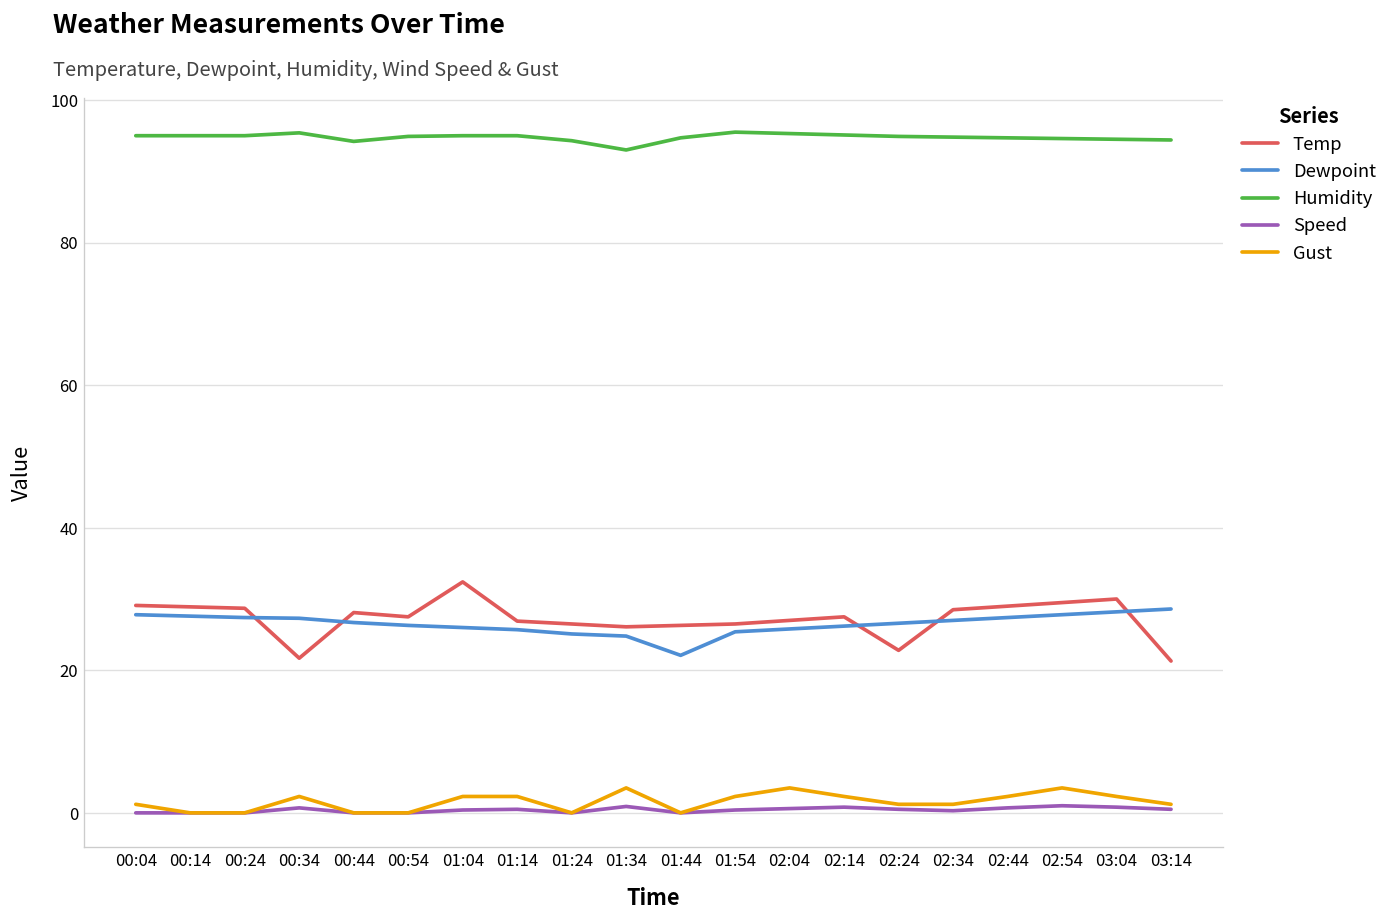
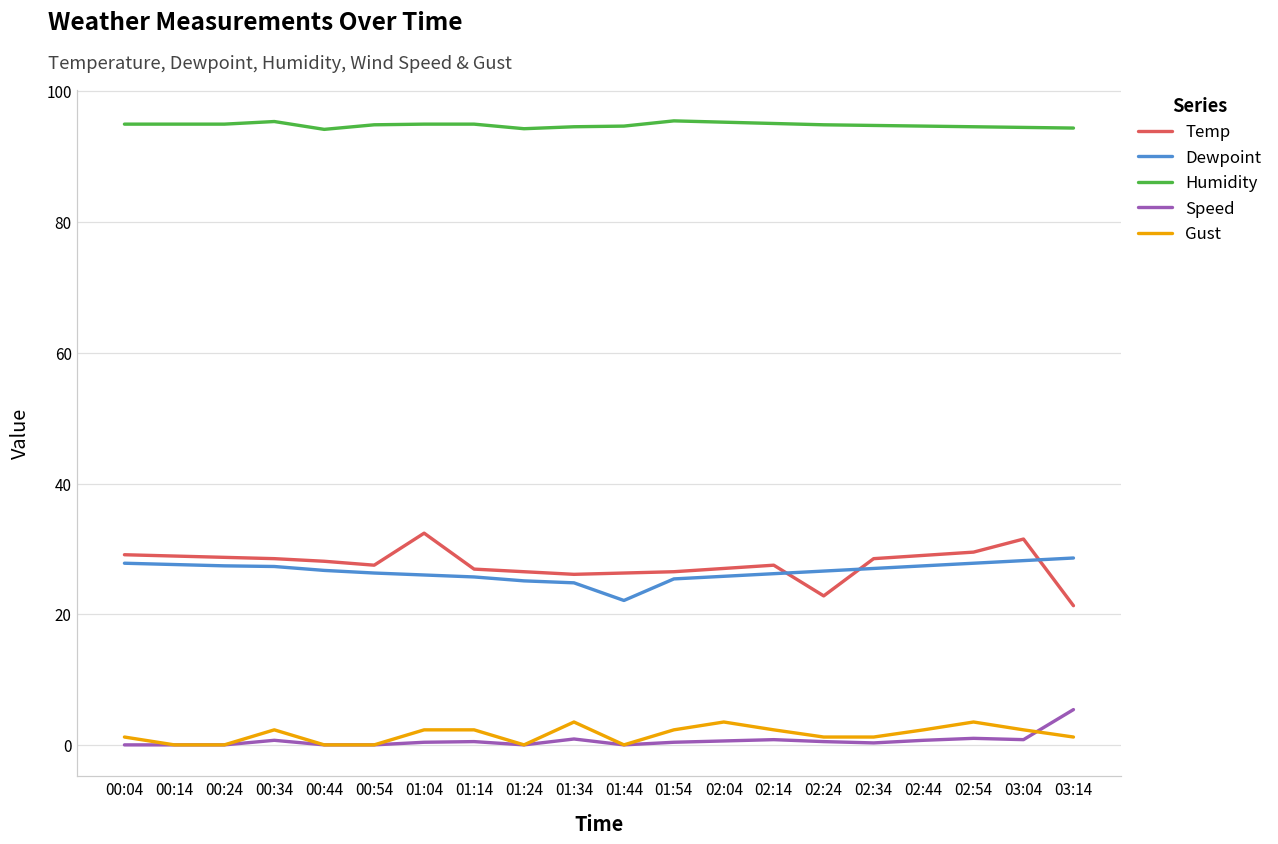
  {
    "Temp": {
      "00:04": 29,
      "00:14": 29,
      "00:24": 29,
-     "00:34": 22,
+     "00:34": 29,
      "00:44": 28,
      "00:54": 28,
      "01:04": 32,
      "01:14": 27,
      "01:24": 27,
      "01:34": 26,
      "01:44": 26,
      "01:54": 27,
      "02:04": 27,
      "02:14": 28,
      "02:24": 23,
      "02:34": 29,
      "02:44": 29,
      "02:54": 30,
-     "03:04": 30,
+     "03:04": 32,
      "03:14": 21
    },
    "Dewpoint": {
      "00:04": 28,
      "00:14": 28,
      "00:24": 27,
      "00:34": 27,
      "00:44": 27,
      "00:54": 26,
      "01:04": 26,
      "01:14": 26,
      "01:24": 25,
      "01:34": 25,
      "01:44": 22,
      "01:54": 25,
      "02:04": 26,
      "02:14": 26,
      "02:24": 27,
      "02:34": 27,
      "02:44": 27,
      "02:54": 28,
      "03:04": 28,
      "03:14": 29
    },
    "Humidity": {
      "00:04": 95,
      "00:14": 95,
      "00:24": 95,
      "00:34": 95,
      "00:44": 94,
      "00:54": 95,
      "01:04": 95,
      "01:14": 95,
      "01:24": 94,
-     "01:34": 93,
+     "01:34": 95,
      "01:44": 95,
      "01:54": 96,
      "02:04": 95,
      "02:14": 95,
      "02:24": 95,
      "02:34": 95,
      "02:44": 95,
      "02:54": 95,
      "03:04": 95,
      "03:14": 94
    },
    "Speed": {
      "00:04": 0,
      "00:34": 1,
      "01:04": 0,
      "01:14": 1,
      "01:34": 1,
      "01:54": 0,
      "02:04": 1,
      "02:14": 1,
      "02:24": 1,
      "02:34": 0,
      "02:44": 1,
      "02:54": 1,
      "03:04": 1,
-     "03:14": 1
+     "03:14": 5
    },
    "Gust": {
      "00:04": 1,
      "00:34": 2,
      "01:04": 2,
      "01:14": 2,
      "01:34": 4,
      "01:54": 2,
      "02:04": 4,
      "02:14": 2,
      "02:24": 1,
      "02:34": 1,
      "02:44": 2,
      "02:54": 4,
      "03:04": 2,
      "03:14": 1
    }
  }
